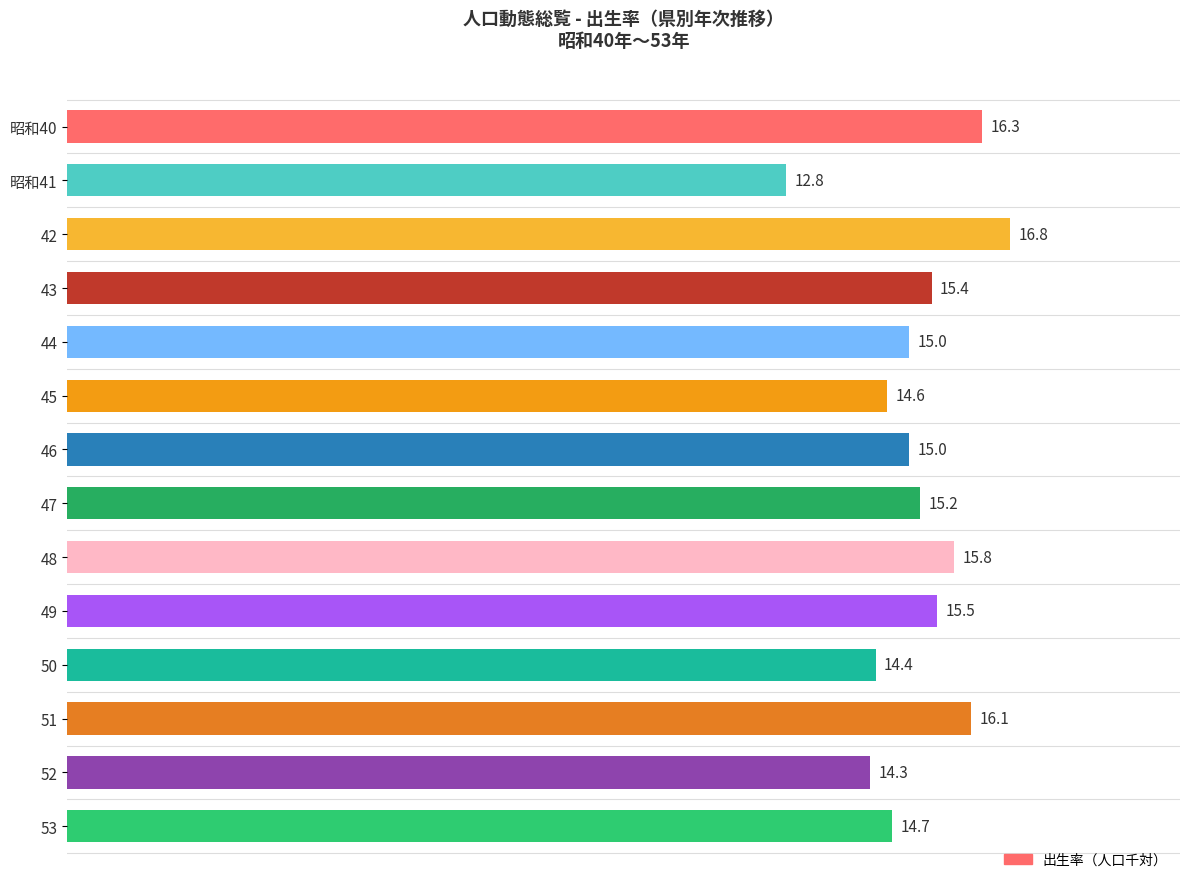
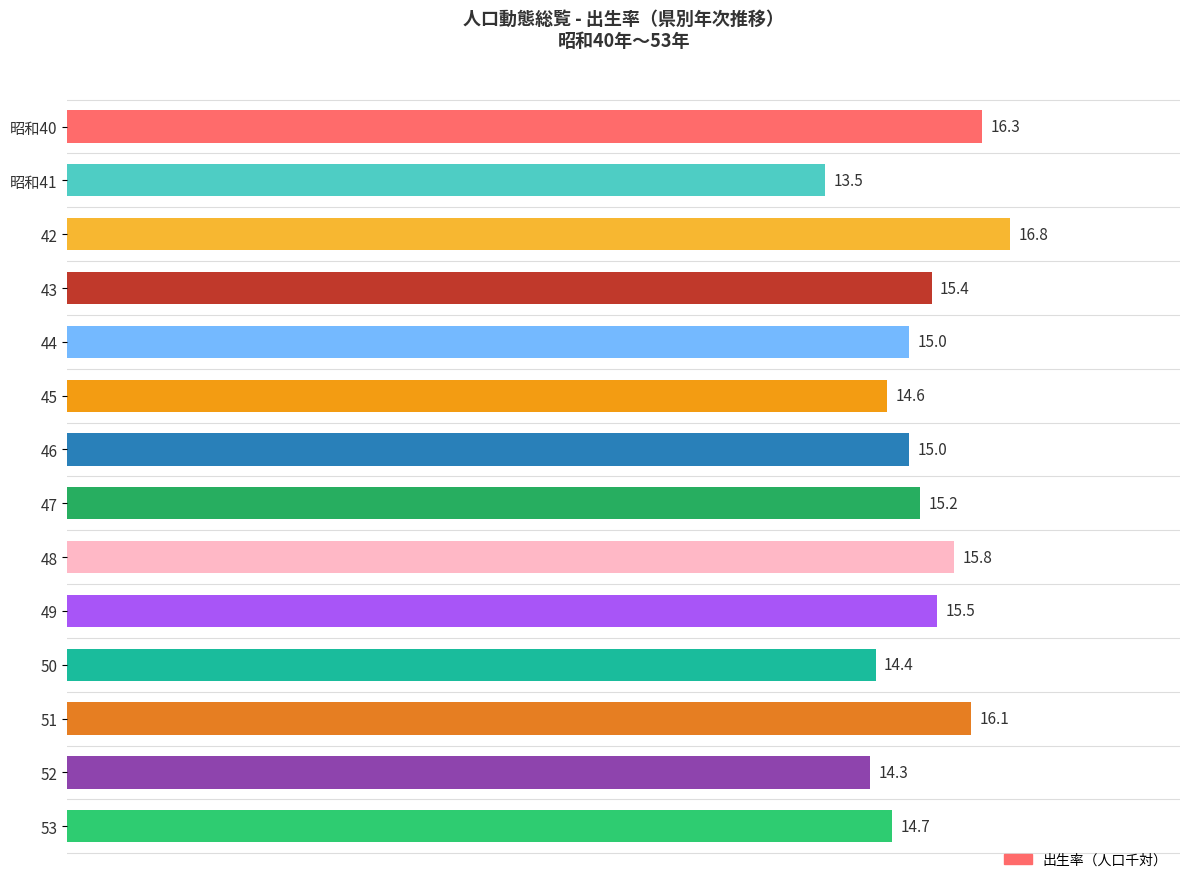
  {
    "昭和40": 16.3,
-   "昭和41": 12.8,
+   "昭和41": 13.5,
    "42": 16.8,
    "43": 15.4,
    "44": 15.0,
    "45": 14.6,
    "46": 15.0,
    "47": 15.2,
    "48": 15.8,
    "49": 15.5,
    "50": 14.4,
    "51": 16.1,
    "52": 14.3,
    "53": 14.7
  }
